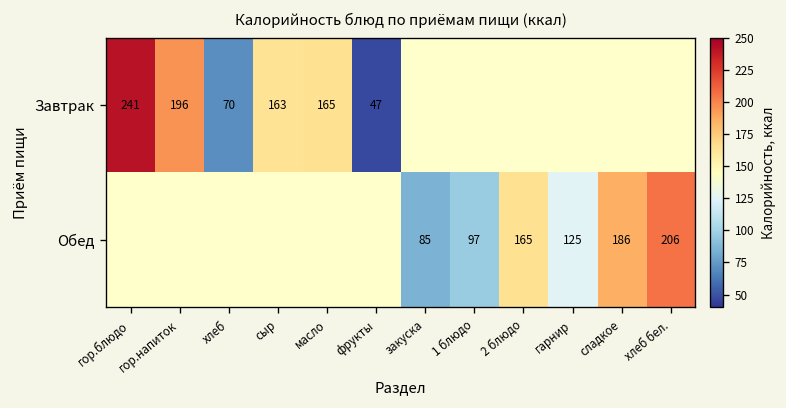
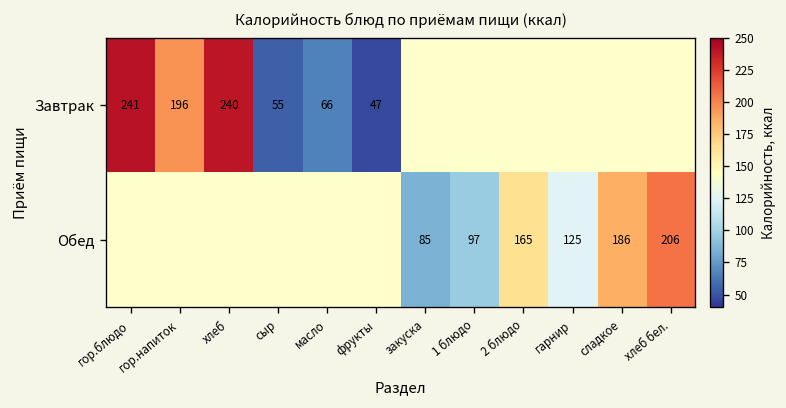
  {
    "Завтрак": {
      "гор.блюдо": 241,
      "гор.напиток": 196,
-     "хлеб": 70,
-     "сыр": 163,
-     "масло": 165,
+     "хлеб": 240,
+     "сыр": 55,
+     "масло": 66,
      "фрукты": 47
    },
    "Обед": {
      "закуска": 85,
      "1 блюдо": 97,
      "2 блюдо": 165,
      "гарнир": 125,
      "сладкое": 186,
      "хлеб бел.": 206
    }
  }
